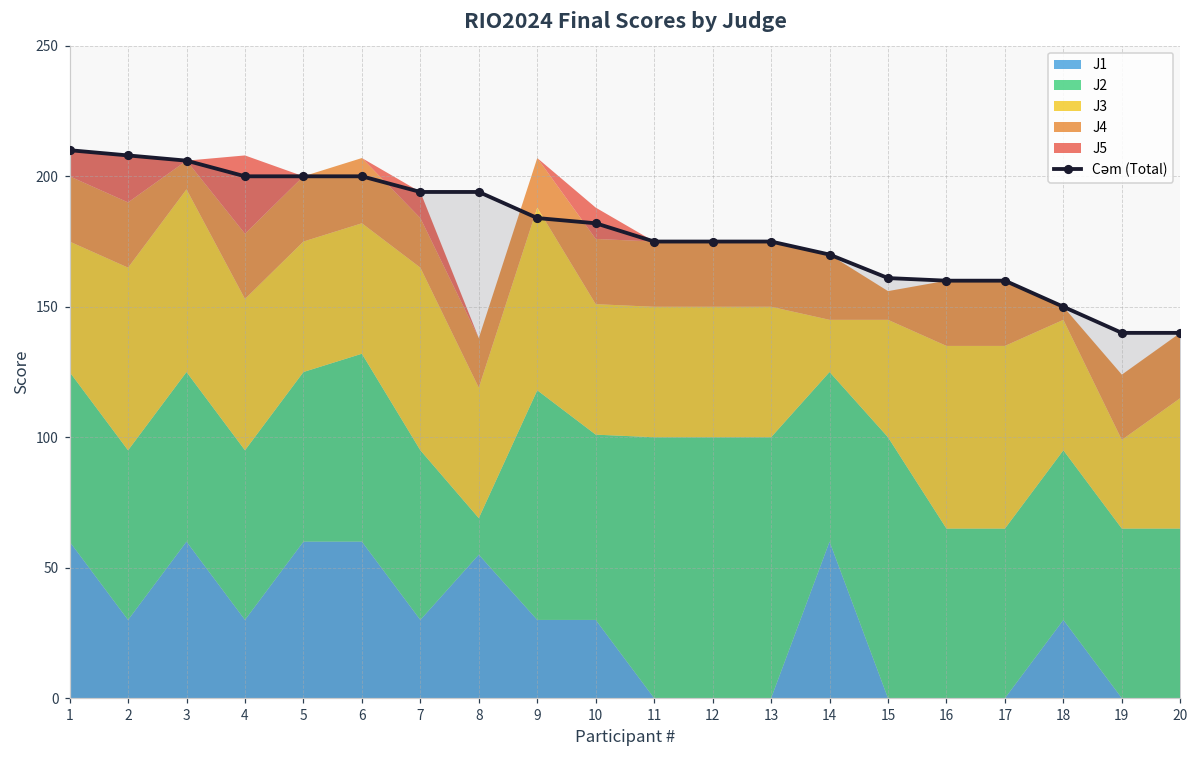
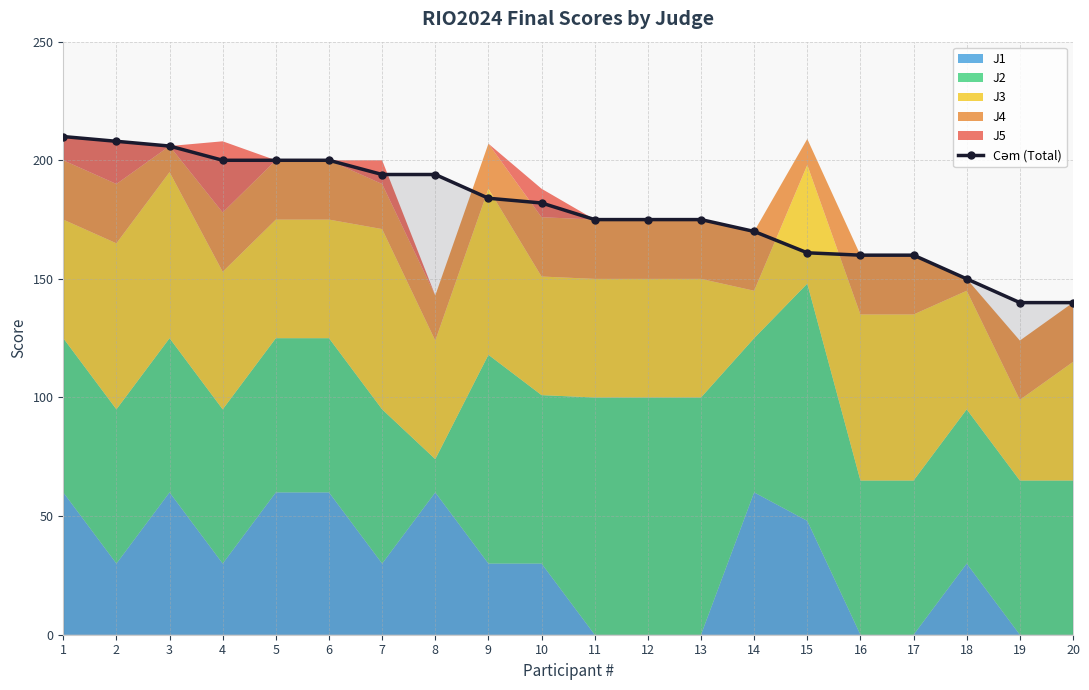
  {
    "J1": {
      "1": 60,
      "2": 30,
      "3": 60,
      "4": 30,
      "5": 60,
      "6": 60,
      "7": 30,
-     "8": 55,
+     "8": 60,
      "9": 30,
      "10": 30,
      "11": 0,
      "12": 0,
      "13": 0,
      "14": 60,
-     "15": 0,
+     "15": 48,
      "16": 0,
      "17": 0,
      "18": 30,
      "19": 0,
      "20": 0
    },
    "J2": {
      "1": 65,
      "2": 65,
      "3": 65,
      "4": 65,
      "5": 65,
-     "6": 72,
+     "6": 65,
      "7": 65,
      "8": 14,
      "9": 88,
      "10": 71,
      "11": 100,
      "12": 100,
      "13": 100,
      "14": 65,
      "15": 100,
      "16": 65,
      "17": 65,
      "18": 65,
      "19": 65,
      "20": 65
    },
    "J3": {
      "1": 50,
      "2": 70,
      "3": 70,
      "4": 58,
      "5": 50,
      "6": 50,
-     "7": 70,
+     "7": 76,
      "8": 50,
      "9": 70,
      "10": 50,
      "11": 50,
      "12": 50,
      "13": 50,
      "14": 20,
-     "15": 45,
+     "15": 50,
      "16": 70,
      "17": 70,
      "18": 50,
      "19": 34,
      "20": 50
    },
    "Cəm (Total)": {
      "4": 200,
      "8": 194,
      "9": 184,
      "10": 182,
      "15": 161,
      "19": 140
    }
  }
